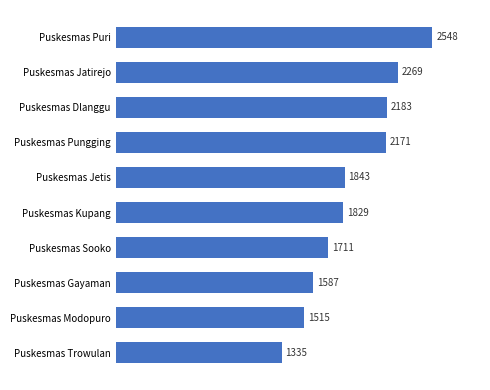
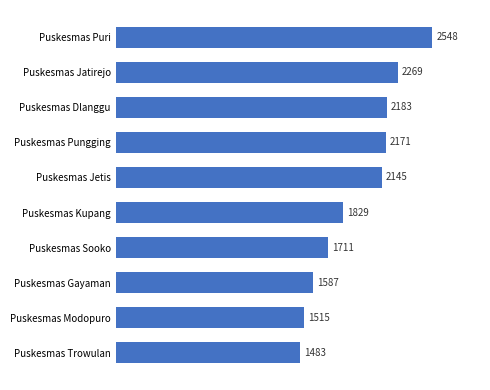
  {
    "Puskesmas Puri": 2548,
    "Puskesmas Jatirejo": 2269,
    "Puskesmas Dlanggu": 2183,
    "Puskesmas Pungging": 2171,
-   "Puskesmas Jetis": 1843,
+   "Puskesmas Jetis": 2145,
    "Puskesmas Kupang": 1829,
    "Puskesmas Sooko": 1711,
    "Puskesmas Gayaman": 1587,
    "Puskesmas Modopuro": 1515,
-   "Puskesmas Trowulan": 1335
+   "Puskesmas Trowulan": 1483
  }
